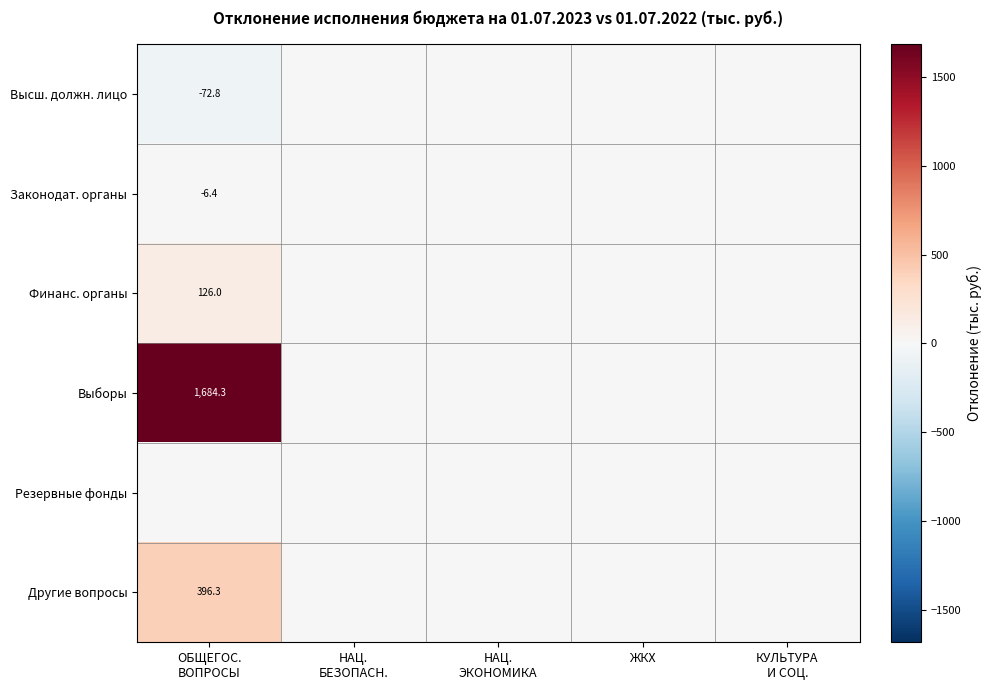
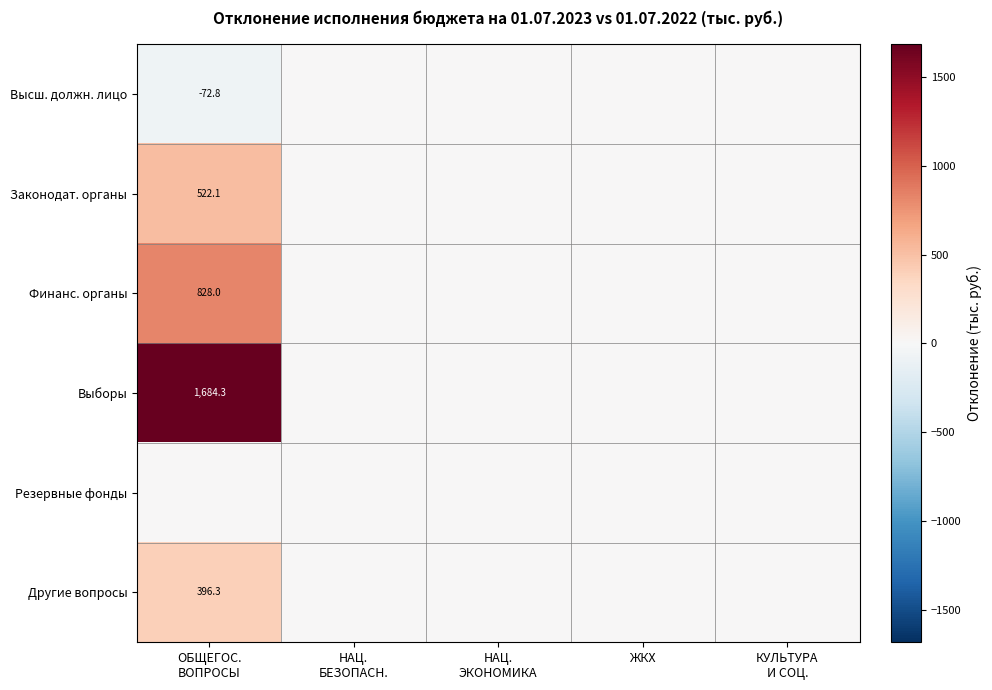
  {
    "Высш. должн. лицо": {
      "ОБЩЕГОС. ВОПРОСЫ": "-72.8"
    },
    "Законодат. органы": {
-     "ОБЩЕГОС. ВОПРОСЫ": "-6.4"
+     "ОБЩЕГОС. ВОПРОСЫ": "522.1"
    },
    "Финанс. органы": {
-     "ОБЩЕГОС. ВОПРОСЫ": "126.0"
+     "ОБЩЕГОС. ВОПРОСЫ": "828.0"
    },
    "Выборы": {
      "ОБЩЕГОС. ВОПРОСЫ": "1,684.3"
    },
    "Другие вопросы": {
      "ОБЩЕГОС. ВОПРОСЫ": "396.3"
    }
  }
